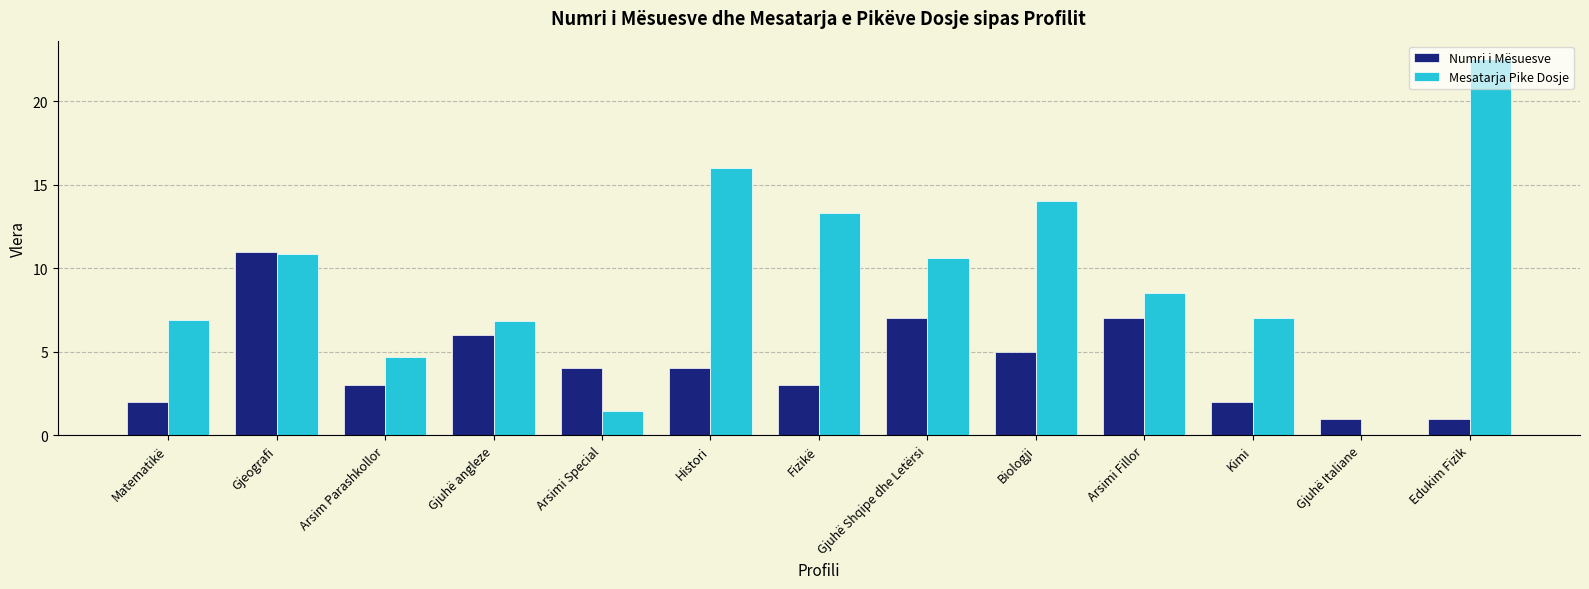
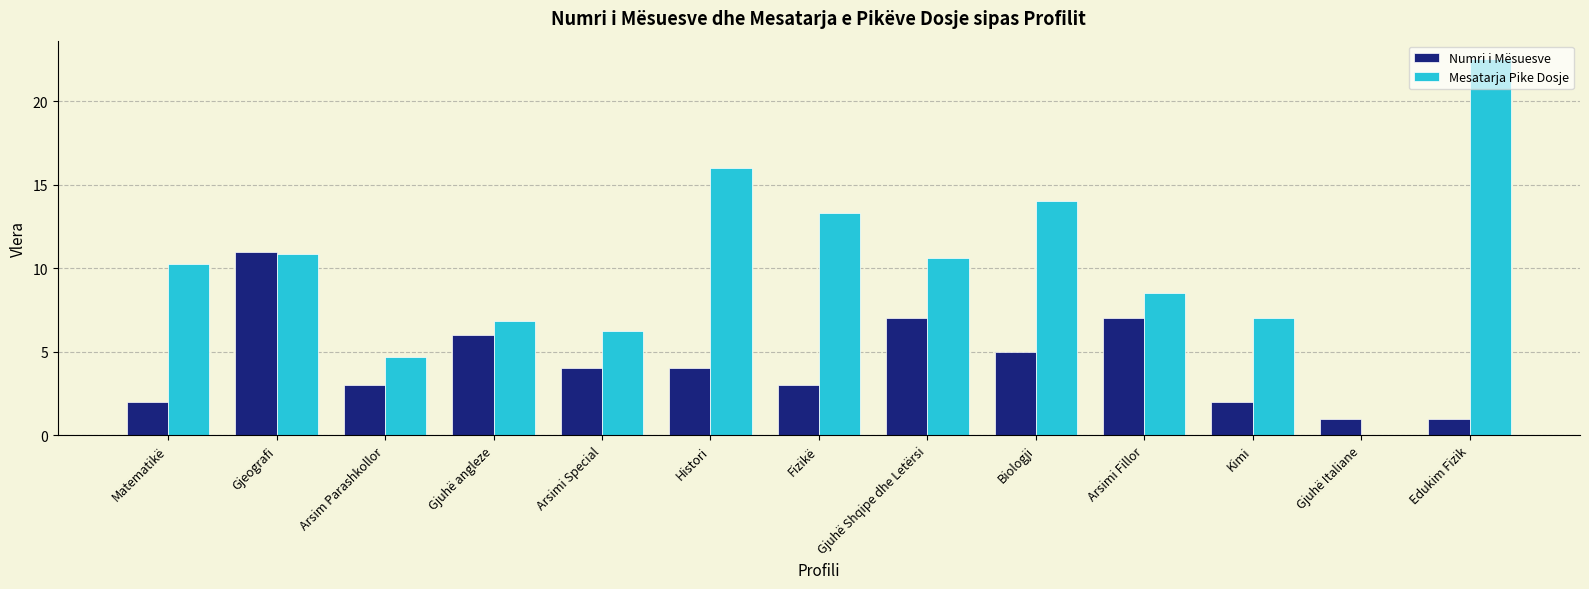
  {
    "Numri i Mësuesve": {
      "Matematikë": 2.0,
      "Gjeografi": 11.0,
      "Arsim Parashkollor": 3.0,
      "Gjuhë angleze": 6.0,
      "Arsimi Special": 4.0,
      "Histori": 4.0,
      "Fizikë": 3.0,
      "Gjuhë Shqipe dhe Letërsi": 7.0,
      "Biologji": 5.0,
      "Arsimi Fillor": 7.0,
      "Kimi": 2.0,
      "Gjuhë Italiane": 1.0,
      "Edukim Fizik": 1.0
    },
    "Mesatarja Pike Dosje": {
-     "Matematikë": 6.9,
+     "Matematikë": 10.3,
      "Gjeografi": 10.8,
      "Arsim Parashkollor": 4.7,
      "Gjuhë angleze": 6.8,
-     "Arsimi Special": 1.5,
+     "Arsimi Special": 6.3,
      "Histori": 16.0,
      "Fizikë": 13.3,
      "Gjuhë Shqipe dhe Letërsi": 10.6,
      "Biologji": 14.0,
      "Arsimi Fillor": 8.5,
      "Kimi": 7.0,
      "Gjuhë Italiane": 0.0
    }
  }
